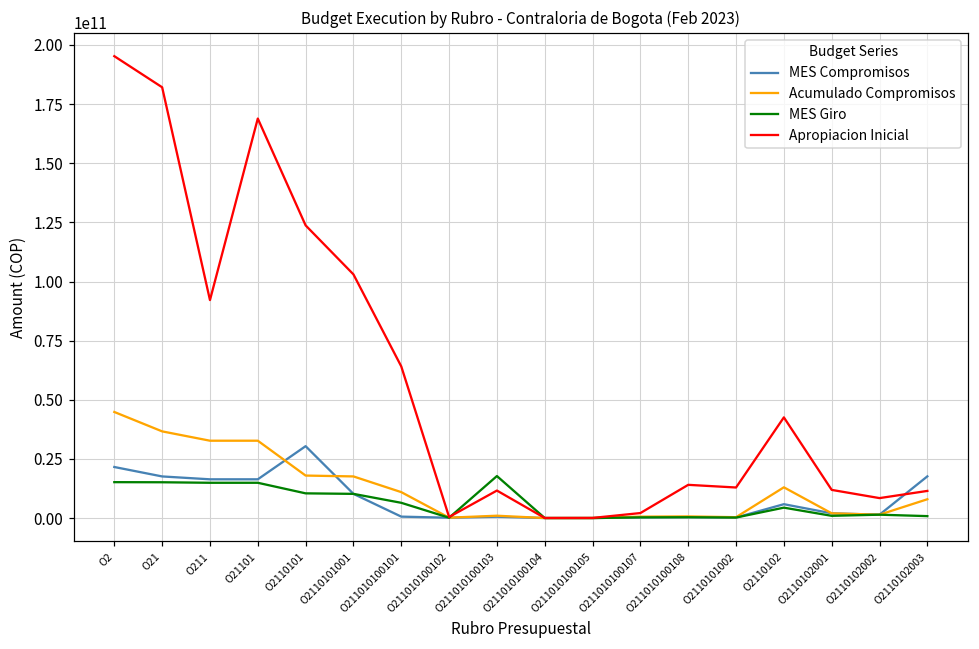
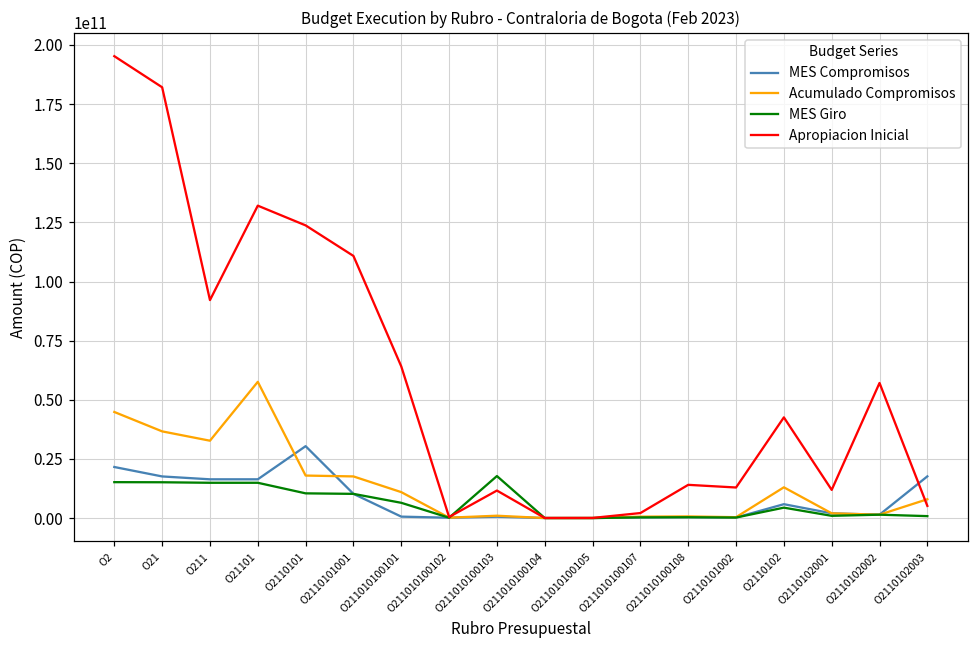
  {
    "MES Compromisos": {
      "O2": 22000000000,
      "O21": 18000000000,
      "O211": 16000000000,
      "O21101": 16000000000,
      "O2110101": 30000000000,
      "O211010100101": 1000000000,
      "O2110102": 6000000000,
      "O2110102003": 18000000000
    },
    "Acumulado Compromisos": {
      "O2": 45000000000,
      "O21": 37000000000,
      "O211": 33000000000,
-     "O21101": 33000000000,
+     "O21101": 58000000000,
      "O2110101": 18000000000,
      "O2110101001": 18000000000,
      "O211010100101": 11000000000,
      "O2110102": 13000000000,
      "O2110102003": 8000000000
    },
    "MES Giro": {
      "O2": 15000000000,
      "O21": 15000000000,
      "O211": 15000000000,
      "O21101": 15000000000,
      "O2110101": 10000000000,
      "O211010100101": 6000000000,
      "O211010100103": 18000000000,
      "O2110102": 4000000000,
      "O2110102003": 1000000000
    },
    "Apropiacion Inicial": {
      "O2": 195000000000,
      "O21": 182000000000,
      "O211": 92000000000,
-     "O21101": 169000000000,
+     "O21101": 132000000000,
      "O2110101": 124000000000,
-     "O2110101001": 103000000000,
+     "O2110101001": 111000000000,
      "O211010100101": 64000000000,
      "O211010100103": 12000000000,
      "O211010100107": 2000000000,
      "O211010100108": 14000000000,
      "O2110101002": 13000000000,
      "O2110102": 43000000000,
      "O2110102001": 12000000000,
-     "O2110102002": 8000000000,
-     "O2110102003": 11000000000
+     "O2110102002": 57000000000,
+     "O2110102003": 5000000000
    }
  }
